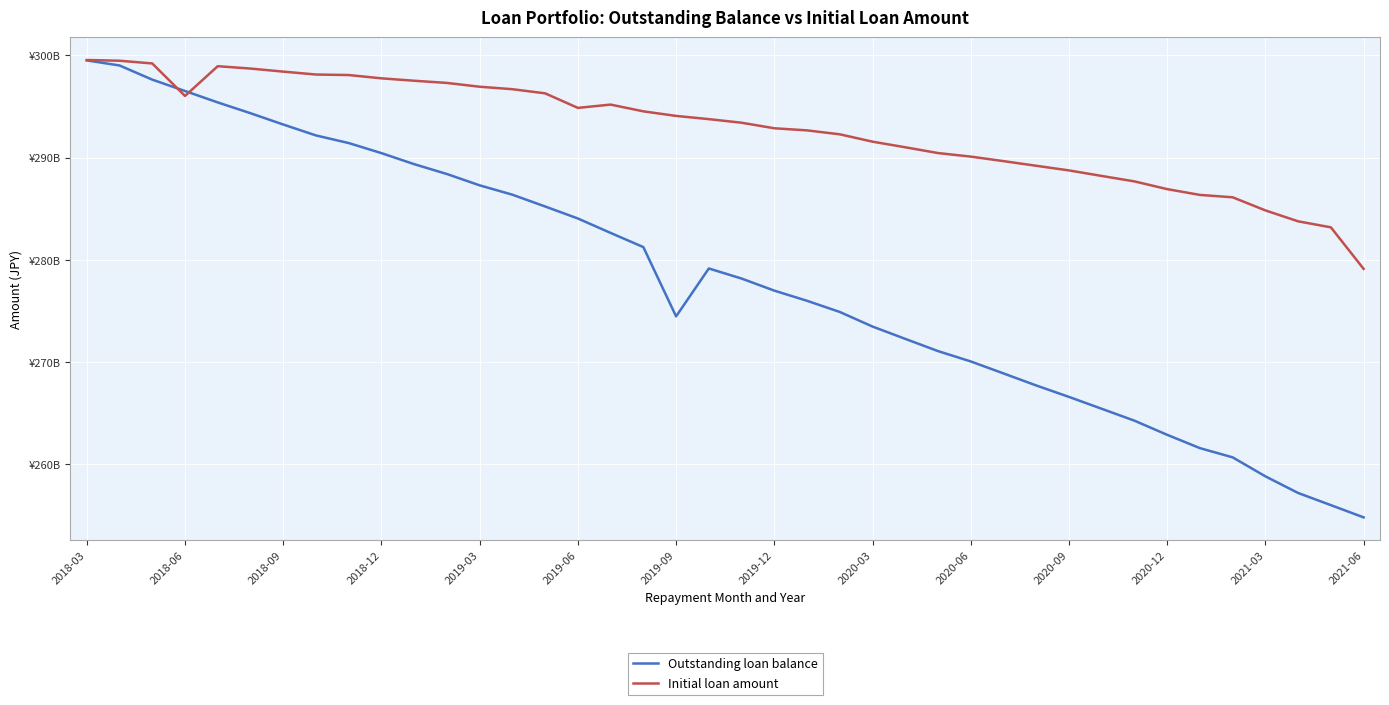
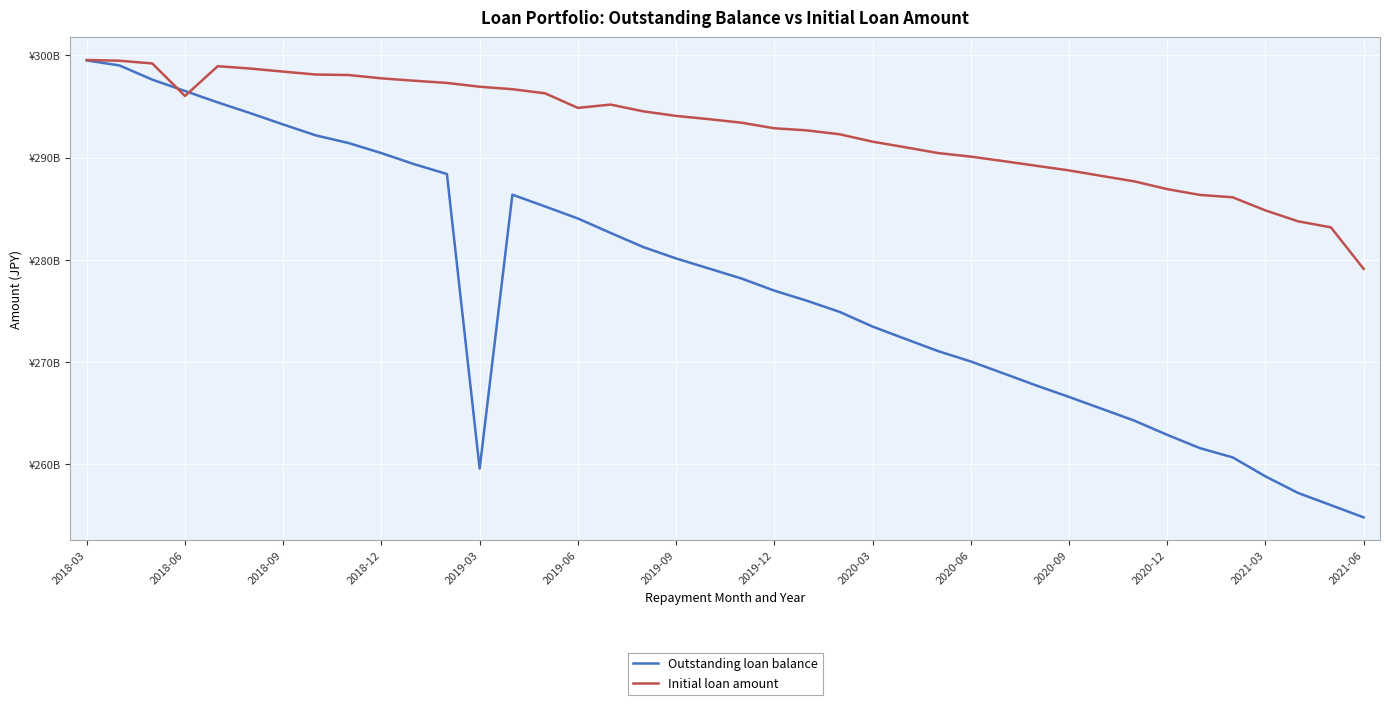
  {
    "Outstanding loan balance": {
      "2018-06": "¥296500000000",
      "2018-09": "¥293200000000",
      "2018-12": "¥290400000000",
-     "2019-03": "¥287300000000",
+     "2019-03": "¥259600000000",
      "2019-06": "¥284000000000",
-     "2019-09": "¥274500000000",
+     "2019-09": "¥280100000000",
      "2019-12": "¥277000000000",
      "2020-03": "¥273500000000",
      "2020-06": "¥270100000000",
      "2020-09": "¥266600000000",
      "2020-12": "¥262900000000",
      "2021-03": "¥258800000000",
      "2021-06": "¥254800000000"
    },
    "Initial loan amount": {
      "2018-06": "¥296000000000",
      "2018-09": "¥298400000000",
      "2018-12": "¥297700000000",
      "2019-03": "¥296900000000",
      "2019-06": "¥294900000000",
      "2019-09": "¥294100000000",
      "2019-12": "¥292900000000",
      "2020-03": "¥291500000000",
      "2020-06": "¥290100000000",
      "2020-09": "¥288700000000",
      "2020-12": "¥286900000000",
      "2021-03": "¥284800000000",
      "2021-06": "¥279100000000"
    }
  }
